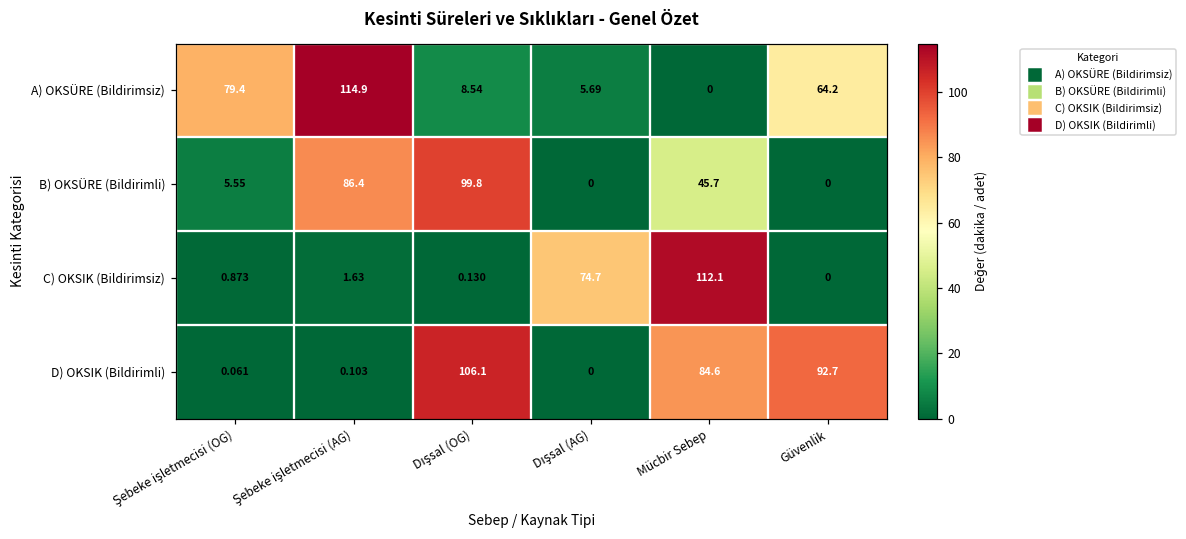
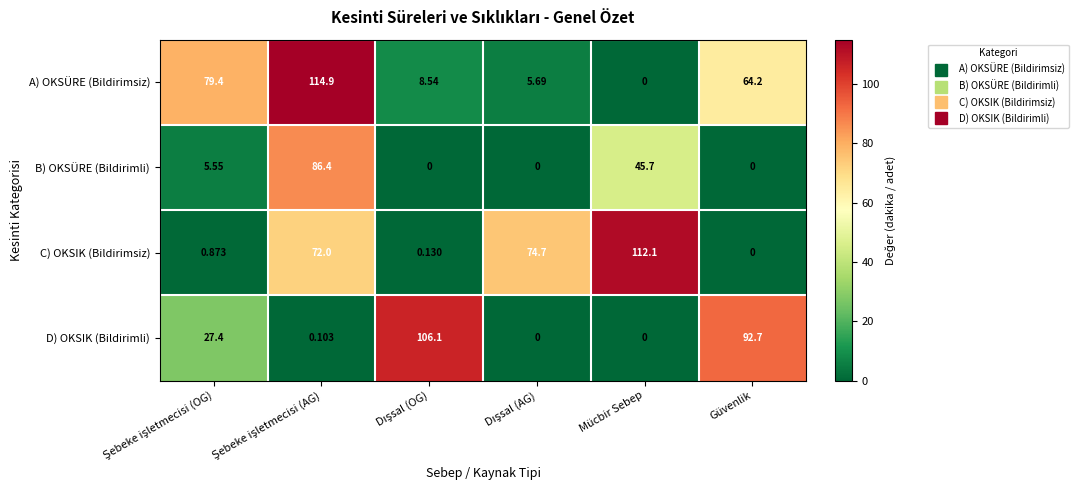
  {
    "A) OKSÜRE (Bildirimsiz)": {
      "Şebeke işletmecisi (OG)": 79.4,
      "Şebeke işletmecisi (AG)": 114.9,
      "Dışsal (OG)": 8.54,
      "Dışsal (AG)": 5.69,
      "Mücbir Sebep": 0,
      "Güvenlik": 64.2
    },
    "B) OKSÜRE (Bildirimli)": {
      "Şebeke işletmecisi (OG)": 5.55,
      "Şebeke işletmecisi (AG)": 86.4,
-     "Dışsal (OG)": 99.8,
+     "Dışsal (OG)": 0,
      "Dışsal (AG)": 0,
      "Mücbir Sebep": 45.7,
      "Güvenlik": 0
    },
    "C) OKSIK (Bildirimsiz)": {
      "Şebeke işletmecisi (OG)": 0.873,
-     "Şebeke işletmecisi (AG)": 1.63,
+     "Şebeke işletmecisi (AG)": 72.0,
      "Dışsal (OG)": 0.130,
      "Dışsal (AG)": 74.7,
      "Mücbir Sebep": 112.1,
      "Güvenlik": 0
    },
    "D) OKSIK (Bildirimli)": {
-     "Şebeke işletmecisi (OG)": 0.061,
+     "Şebeke işletmecisi (OG)": 27.4,
      "Şebeke işletmecisi (AG)": 0.103,
      "Dışsal (OG)": 106.1,
      "Dışsal (AG)": 0,
-     "Mücbir Sebep": 84.6,
+     "Mücbir Sebep": 0,
      "Güvenlik": 92.7
    }
  }
